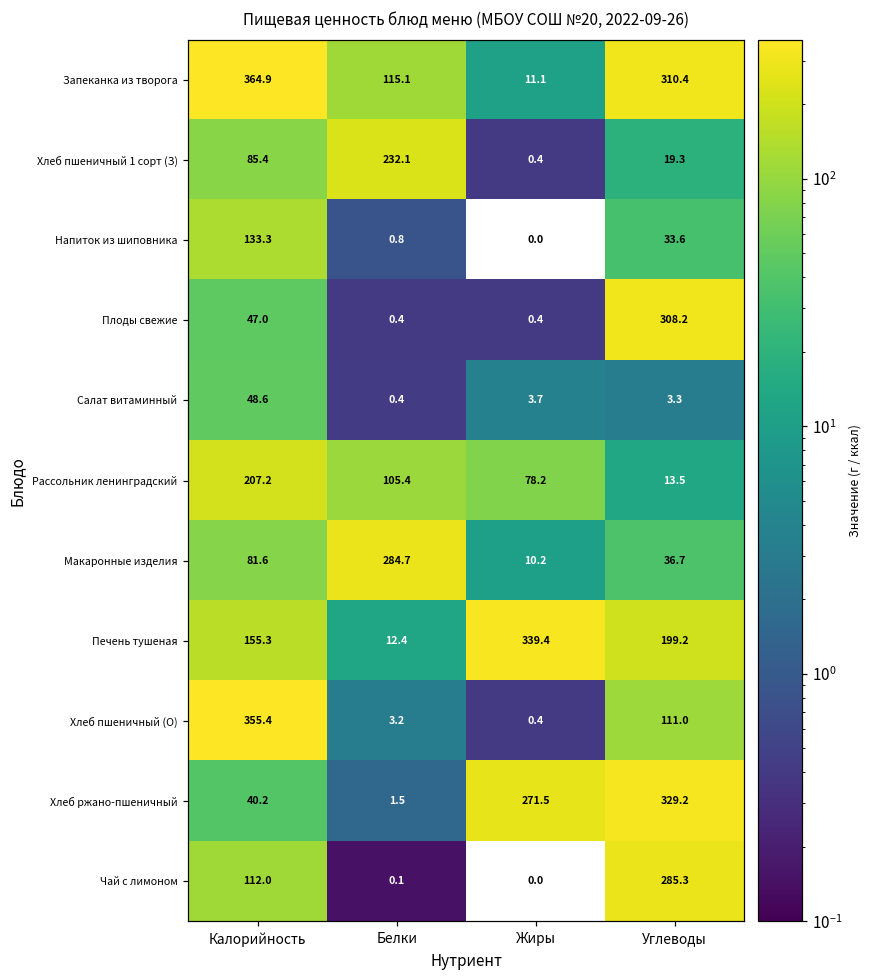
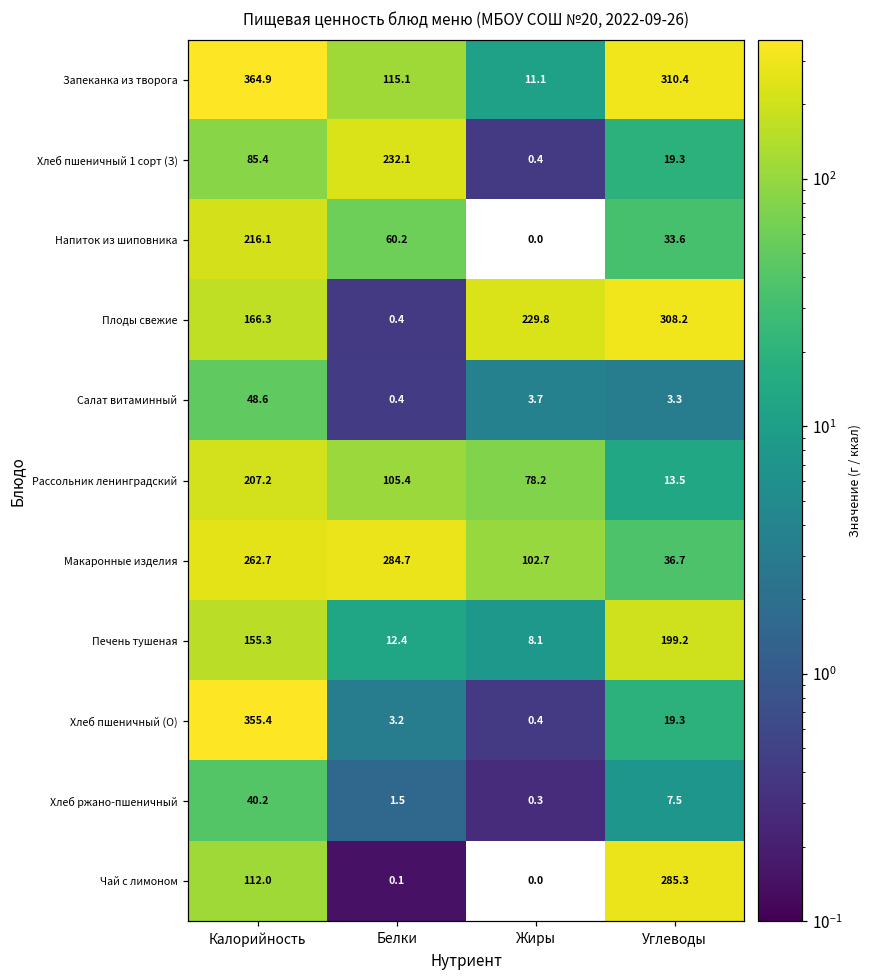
  {
    "Запеканка из творога": {
      "Калорийность": 364.9,
      "Белки": 115.1,
      "Жиры": 11.1,
      "Углеводы": 310.4
    },
    "Хлеб пшеничный 1 сорт (З)": {
      "Калорийность": 85.4,
      "Белки": 232.1,
      "Жиры": 0.4,
      "Углеводы": 19.3
    },
    "Напиток из шиповника": {
-     "Калорийность": 133.3,
-     "Белки": 0.8,
+     "Калорийность": 216.1,
+     "Белки": 60.2,
      "Жиры": 0.0,
      "Углеводы": 33.6
    },
    "Плоды свежие": {
-     "Калорийность": 47.0,
+     "Калорийность": 166.3,
      "Белки": 0.4,
-     "Жиры": 0.4,
+     "Жиры": 229.8,
      "Углеводы": 308.2
    },
    "Салат витаминный": {
      "Калорийность": 48.6,
      "Белки": 0.4,
      "Жиры": 3.7,
      "Углеводы": 3.3
    },
    "Рассольник ленинградский": {
      "Калорийность": 207.2,
      "Белки": 105.4,
      "Жиры": 78.2,
      "Углеводы": 13.5
    },
    "Макаронные изделия": {
-     "Калорийность": 81.6,
+     "Калорийность": 262.7,
      "Белки": 284.7,
-     "Жиры": 10.2,
+     "Жиры": 102.7,
      "Углеводы": 36.7
    },
    "Печень тушеная": {
      "Калорийность": 155.3,
      "Белки": 12.4,
-     "Жиры": 339.4,
+     "Жиры": 8.1,
      "Углеводы": 199.2
    },
    "Хлеб пшеничный (О)": {
      "Калорийность": 355.4,
      "Белки": 3.2,
      "Жиры": 0.4,
-     "Углеводы": 111.0
+     "Углеводы": 19.3
    },
    "Хлеб ржано-пшеничный": {
      "Калорийность": 40.2,
      "Белки": 1.5,
-     "Жиры": 271.5,
-     "Углеводы": 329.2
+     "Жиры": 0.3,
+     "Углеводы": 7.5
    },
    "Чай с лимоном": {
      "Калорийность": 112.0,
      "Белки": 0.1,
      "Жиры": 0.0,
      "Углеводы": 285.3
    }
  }
